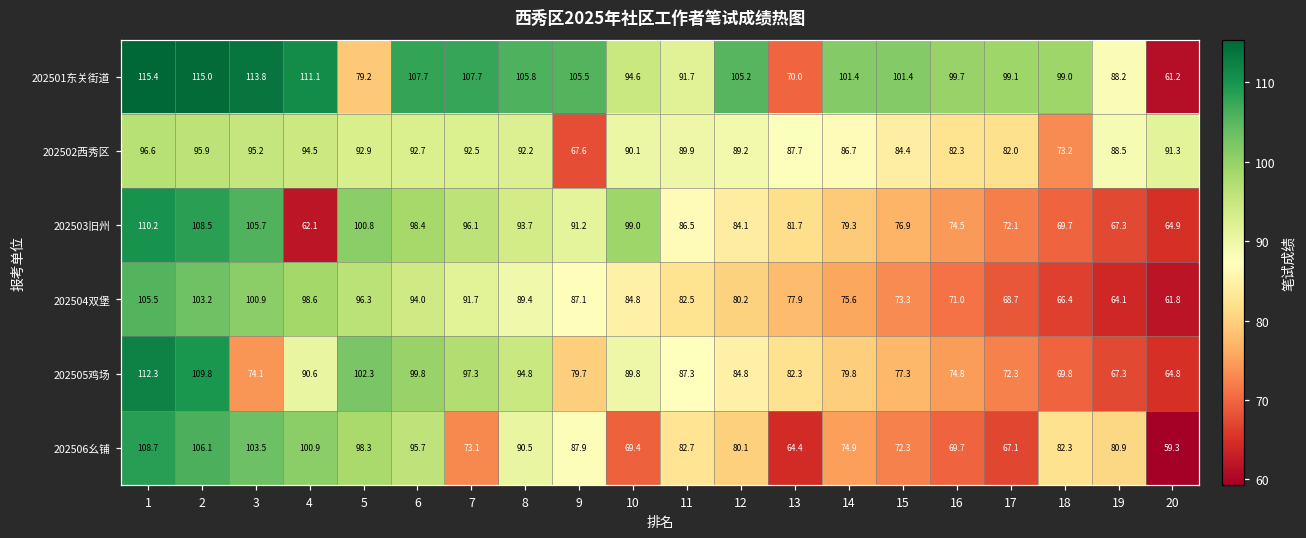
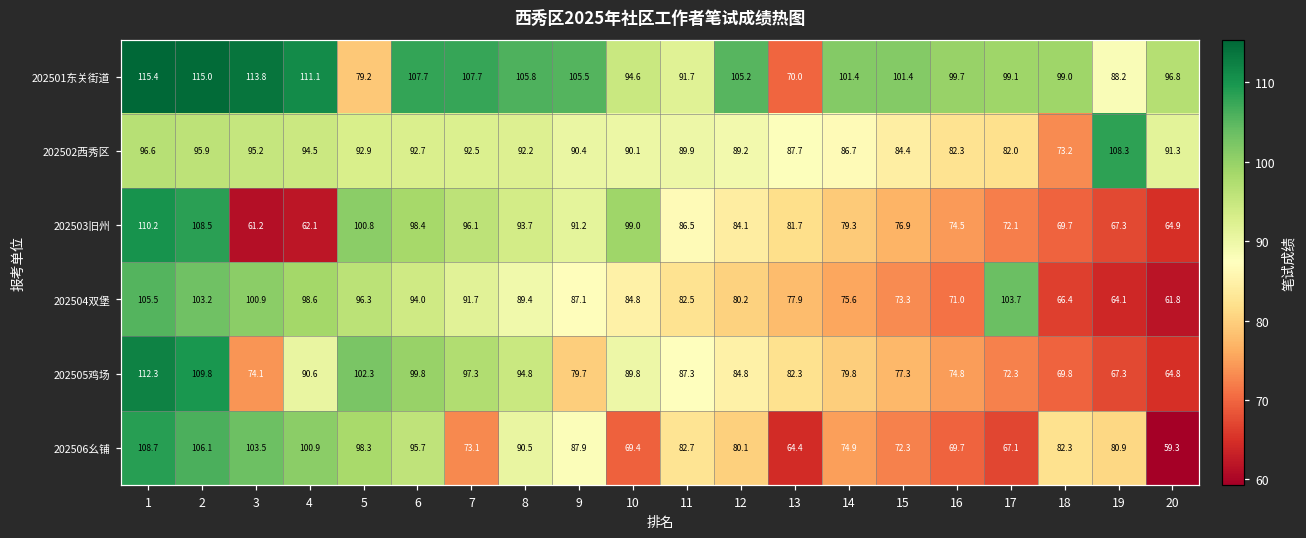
  {
    "202501东关街道": {
      "1": 115.4,
      "2": 115.0,
      "3": 113.8,
      "4": 111.1,
      "5": 79.2,
      "6": 107.7,
      "7": 107.7,
      "8": 105.8,
      "9": 105.5,
      "10": 94.6,
      "11": 91.7,
      "12": 105.2,
      "13": 70.0,
      "14": 101.4,
      "15": 101.4,
      "16": 99.7,
      "17": 99.1,
      "18": 99.0,
      "19": 88.2,
-     "20": 61.2
+     "20": 96.8
    },
    "202502西秀区": {
      "1": 96.6,
      "2": 95.9,
      "3": 95.2,
      "4": 94.5,
      "5": 92.9,
      "6": 92.7,
      "7": 92.5,
      "8": 92.2,
-     "9": 67.6,
+     "9": 90.4,
      "10": 90.1,
      "11": 89.9,
      "12": 89.2,
      "13": 87.7,
      "14": 86.7,
      "15": 84.4,
      "16": 82.3,
      "17": 82.0,
      "18": 73.2,
-     "19": 88.5,
+     "19": 108.3,
      "20": 91.3
    },
    "202503旧州": {
      "1": 110.2,
      "2": 108.5,
-     "3": 105.7,
+     "3": 61.2,
      "4": 62.1,
      "5": 100.8,
      "6": 98.4,
      "7": 96.1,
      "8": 93.7,
      "9": 91.2,
      "10": 99.0,
      "11": 86.5,
      "12": 84.1,
      "13": 81.7,
      "14": 79.3,
      "15": 76.9,
      "16": 74.5,
      "17": 72.1,
      "18": 69.7,
      "19": 67.3,
      "20": 64.9
    },
    "202504双堡": {
      "1": 105.5,
      "2": 103.2,
      "3": 100.9,
      "4": 98.6,
      "5": 96.3,
      "6": 94.0,
      "7": 91.7,
      "8": 89.4,
      "9": 87.1,
      "10": 84.8,
      "11": 82.5,
      "12": 80.2,
      "13": 77.9,
      "14": 75.6,
      "15": 73.3,
      "16": 71.0,
-     "17": 68.7,
+     "17": 103.7,
      "18": 66.4,
      "19": 64.1,
      "20": 61.8
    },
    "202505鸡场": {
      "1": 112.3,
      "2": 109.8,
      "3": 74.1,
      "4": 90.6,
      "5": 102.3,
      "6": 99.8,
      "7": 97.3,
      "8": 94.8,
      "9": 79.7,
      "10": 89.8,
      "11": 87.3,
      "12": 84.8,
      "13": 82.3,
      "14": 79.8,
      "15": 77.3,
      "16": 74.8,
      "17": 72.3,
      "18": 69.8,
      "19": 67.3,
      "20": 64.8
    },
    "202506幺铺": {
      "1": 108.7,
      "2": 106.1,
      "3": 103.5,
      "4": 100.9,
      "5": 98.3,
      "6": 95.7,
      "7": 73.1,
      "8": 90.5,
      "9": 87.9,
      "10": 69.4,
      "11": 82.7,
      "12": 80.1,
      "13": 64.4,
      "14": 74.9,
      "15": 72.3,
      "16": 69.7,
      "17": 67.1,
      "18": 82.3,
      "19": 80.9,
      "20": 59.3
    }
  }
